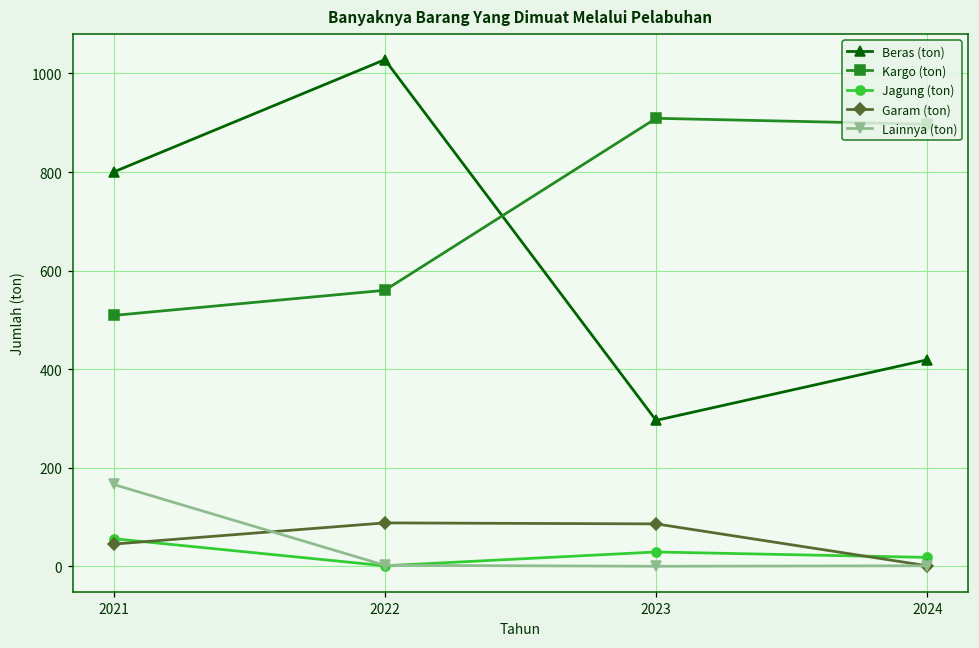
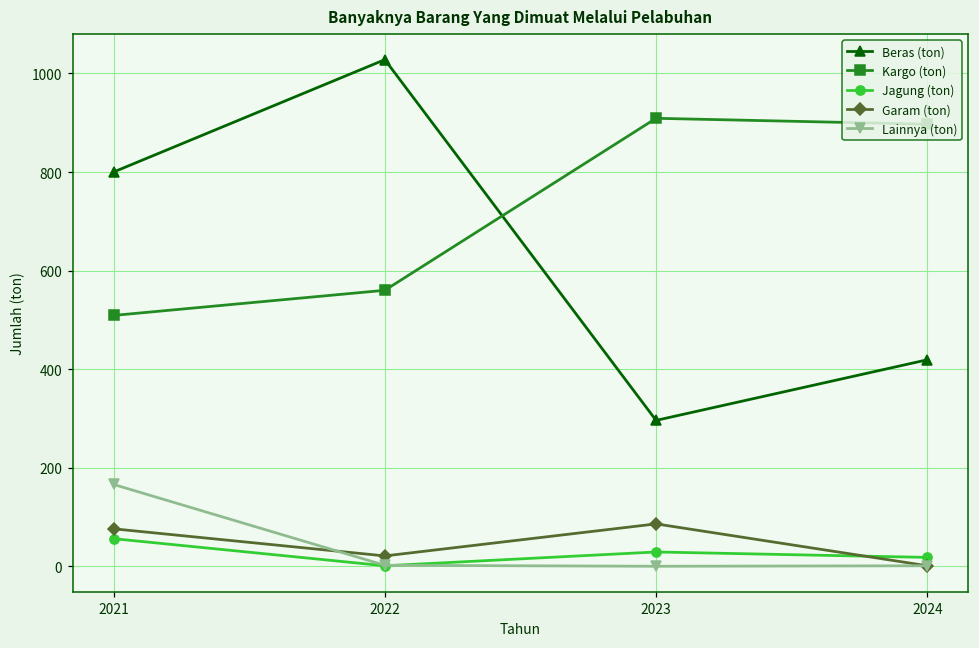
  {
    "Beras (ton)": {
      "2021": 800,
      "2022": 1030,
      "2023": 300,
      "2024": 420
    },
    "Kargo (ton)": {
      "2021": 510,
      "2022": 560,
      "2023": 910
    },
    "Jagung (ton)": {
      "2021": 60,
      "2023": 30,
      "2024": 20
    },
    "Garam (ton)": {
-     "2021": 50,
-     "2022": 90,
+     "2021": 80,
+     "2022": 20,
      "2023": 90
    },
    "Lainnya (ton)": {
      "2021": 170,
      "2023": 0
    }
  }
